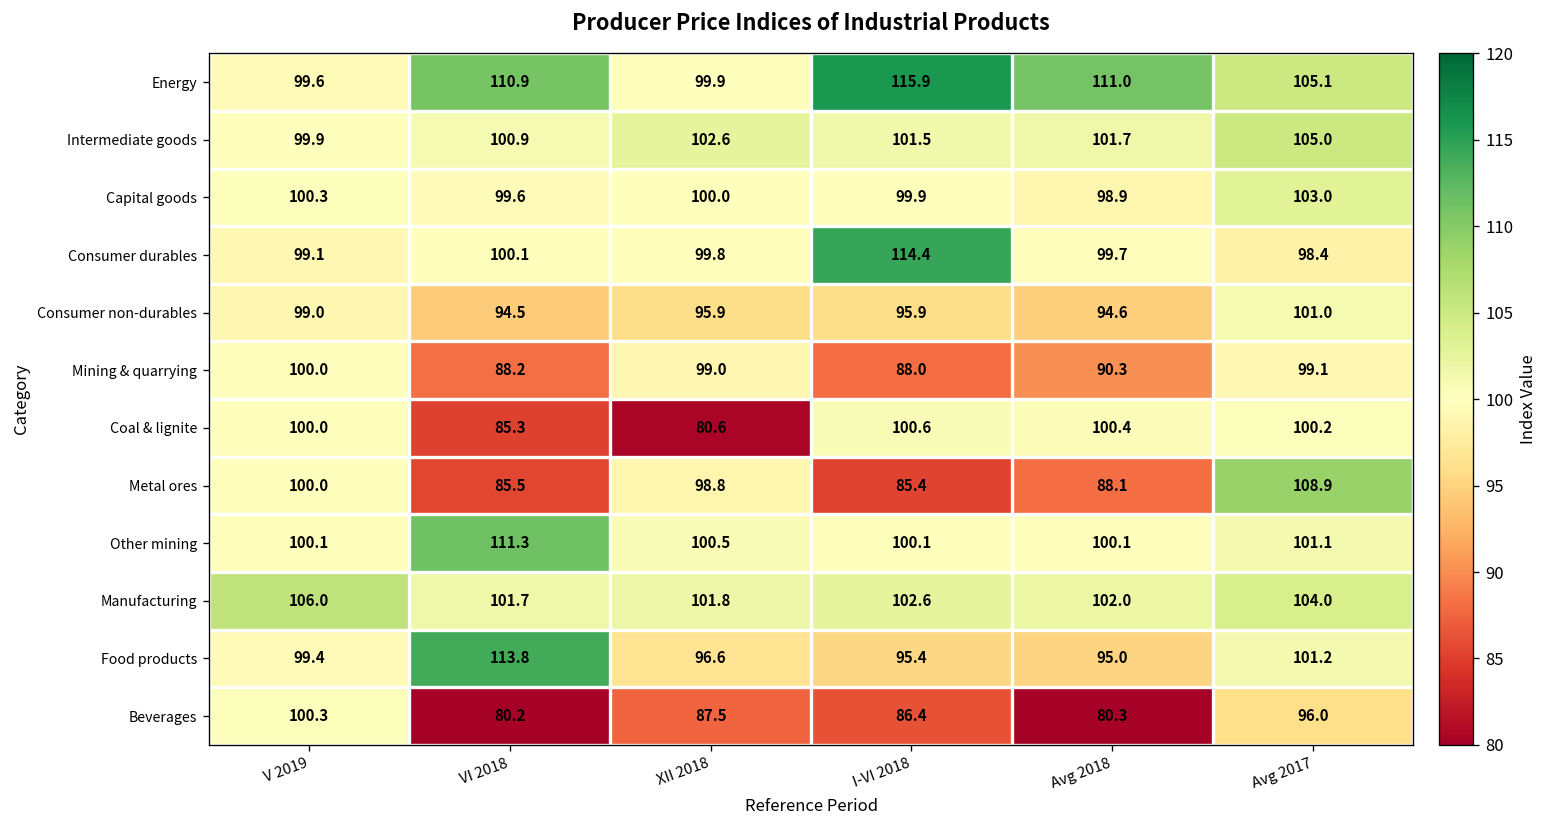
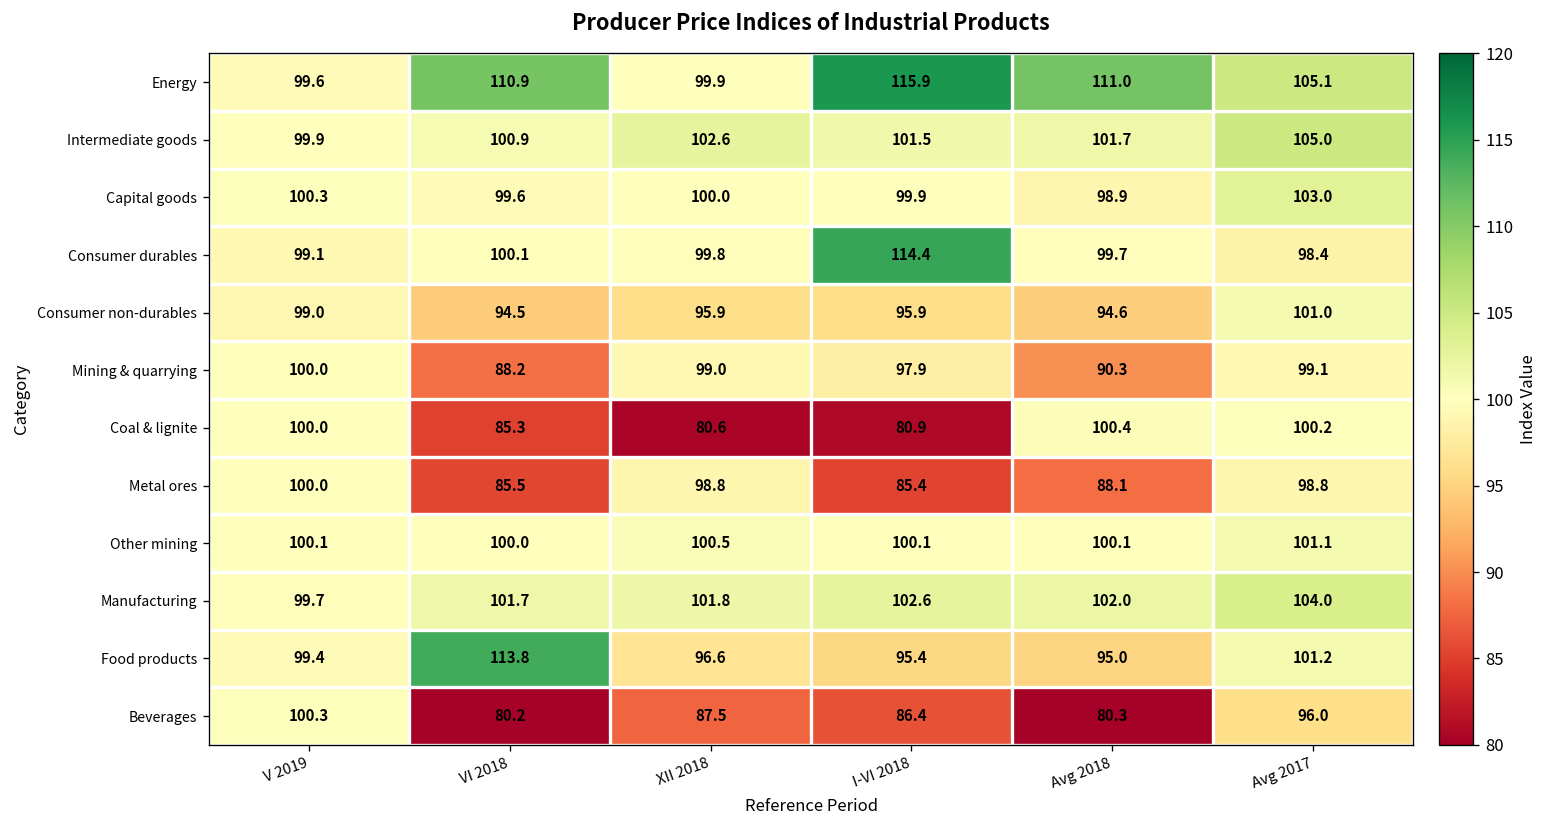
  {
    "Energy": {
      "V 2019": 99.6,
      "VI 2018": 110.9,
      "XII 2018": 99.9,
      "I-VI 2018": 115.9,
      "Avg 2018": 111.0,
      "Avg 2017": 105.1
    },
    "Intermediate goods": {
      "V 2019": 99.9,
      "VI 2018": 100.9,
      "XII 2018": 102.6,
      "I-VI 2018": 101.5,
      "Avg 2018": 101.7,
      "Avg 2017": 105.0
    },
    "Capital goods": {
      "V 2019": 100.3,
      "VI 2018": 99.6,
      "XII 2018": 100.0,
      "I-VI 2018": 99.9,
      "Avg 2018": 98.9,
      "Avg 2017": 103.0
    },
    "Consumer durables": {
      "V 2019": 99.1,
      "VI 2018": 100.1,
      "XII 2018": 99.8,
      "I-VI 2018": 114.4,
      "Avg 2018": 99.7,
      "Avg 2017": 98.4
    },
    "Consumer non-durables": {
      "V 2019": 99.0,
      "VI 2018": 94.5,
      "XII 2018": 95.9,
      "I-VI 2018": 95.9,
      "Avg 2018": 94.6,
      "Avg 2017": 101.0
    },
    "Mining & quarrying": {
      "V 2019": 100.0,
      "VI 2018": 88.2,
      "XII 2018": 99.0,
-     "I-VI 2018": 88.0,
+     "I-VI 2018": 97.9,
      "Avg 2018": 90.3,
      "Avg 2017": 99.1
    },
    "Coal & lignite": {
      "V 2019": 100.0,
      "VI 2018": 85.3,
      "XII 2018": 80.6,
-     "I-VI 2018": 100.6,
+     "I-VI 2018": 80.9,
      "Avg 2018": 100.4,
      "Avg 2017": 100.2
    },
    "Metal ores": {
      "V 2019": 100.0,
      "VI 2018": 85.5,
      "XII 2018": 98.8,
      "I-VI 2018": 85.4,
      "Avg 2018": 88.1,
-     "Avg 2017": 108.9
+     "Avg 2017": 98.8
    },
    "Other mining": {
      "V 2019": 100.1,
-     "VI 2018": 111.3,
+     "VI 2018": 100.0,
      "XII 2018": 100.5,
      "I-VI 2018": 100.1,
      "Avg 2018": 100.1,
      "Avg 2017": 101.1
    },
    "Manufacturing": {
-     "V 2019": 106.0,
+     "V 2019": 99.7,
      "VI 2018": 101.7,
      "XII 2018": 101.8,
      "I-VI 2018": 102.6,
      "Avg 2018": 102.0,
      "Avg 2017": 104.0
    },
    "Food products": {
      "V 2019": 99.4,
      "VI 2018": 113.8,
      "XII 2018": 96.6,
      "I-VI 2018": 95.4,
      "Avg 2018": 95.0,
      "Avg 2017": 101.2
    },
    "Beverages": {
      "V 2019": 100.3,
      "VI 2018": 80.2,
      "XII 2018": 87.5,
      "I-VI 2018": 86.4,
      "Avg 2018": 80.3,
      "Avg 2017": 96.0
    }
  }
